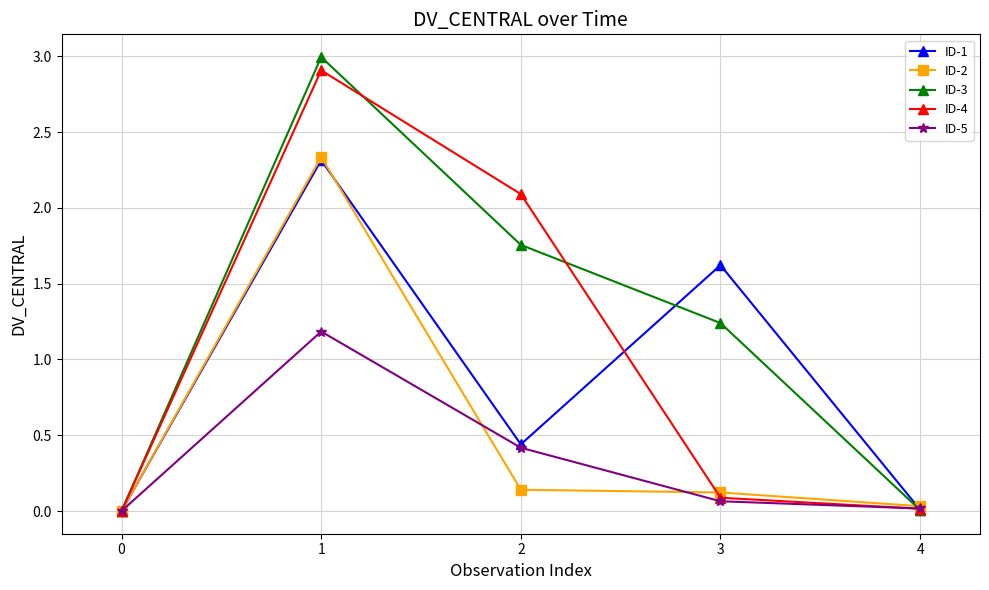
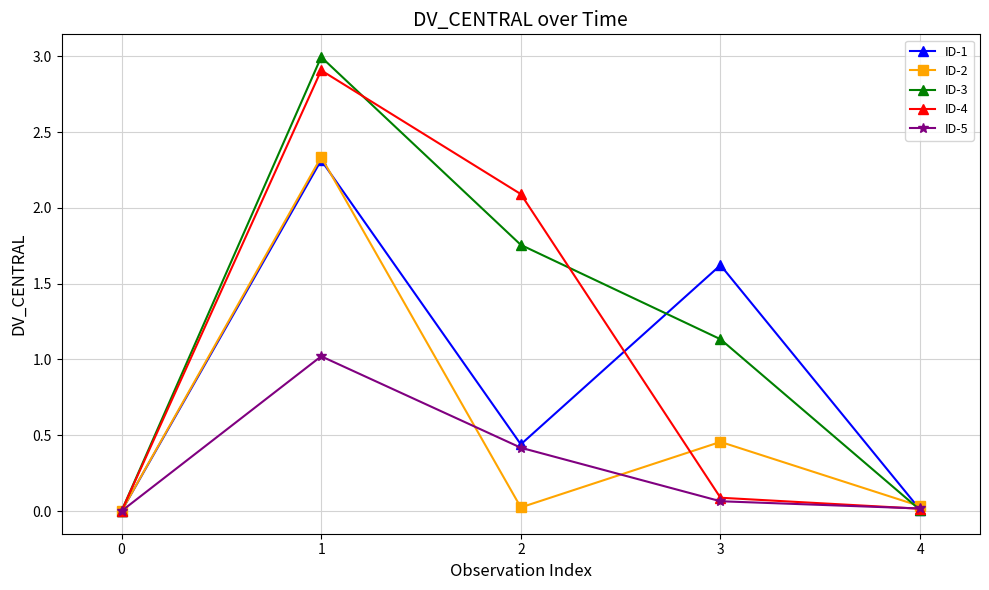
  {
    "ID-1": {
      "1": 2.31,
      "2": 0.44,
      "3": 1.62
    },
    "ID-2": {
      "1": 2.34,
-     "2": 0.14,
-     "3": 0.12
+     "2": 0.02,
+     "3": 0.46
    },
    "ID-3": {
      "1": 2.99,
      "2": 1.76,
-     "3": 1.24
+     "3": 1.13
    },
    "ID-4": {
      "1": 2.91,
      "2": 2.09,
      "3": 0.09
    },
    "ID-5": {
-     "1": 1.18,
+     "1": 1.02,
      "2": 0.42,
      "3": 0.06
    }
  }
